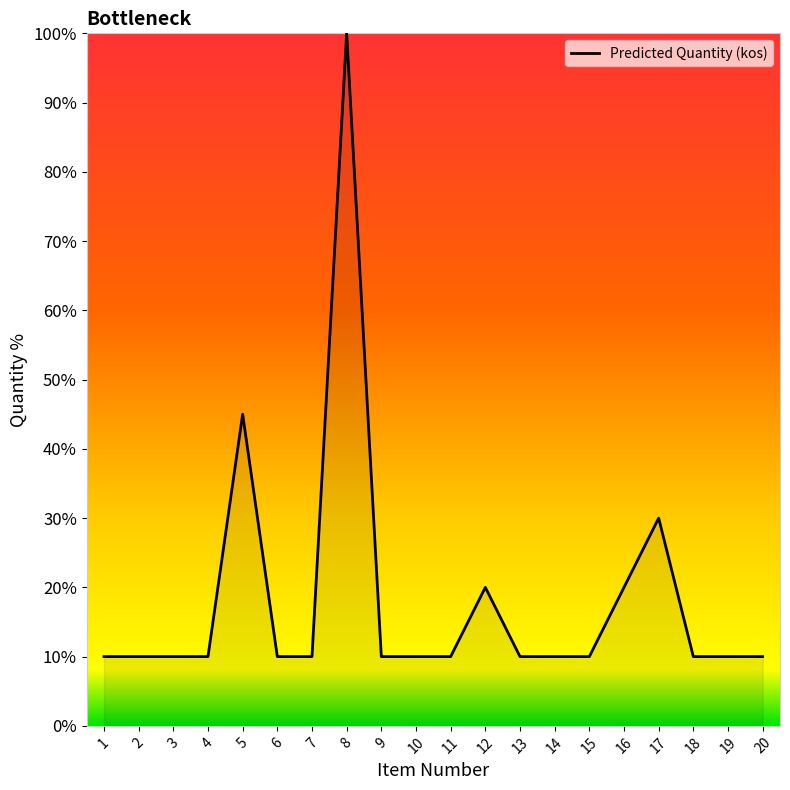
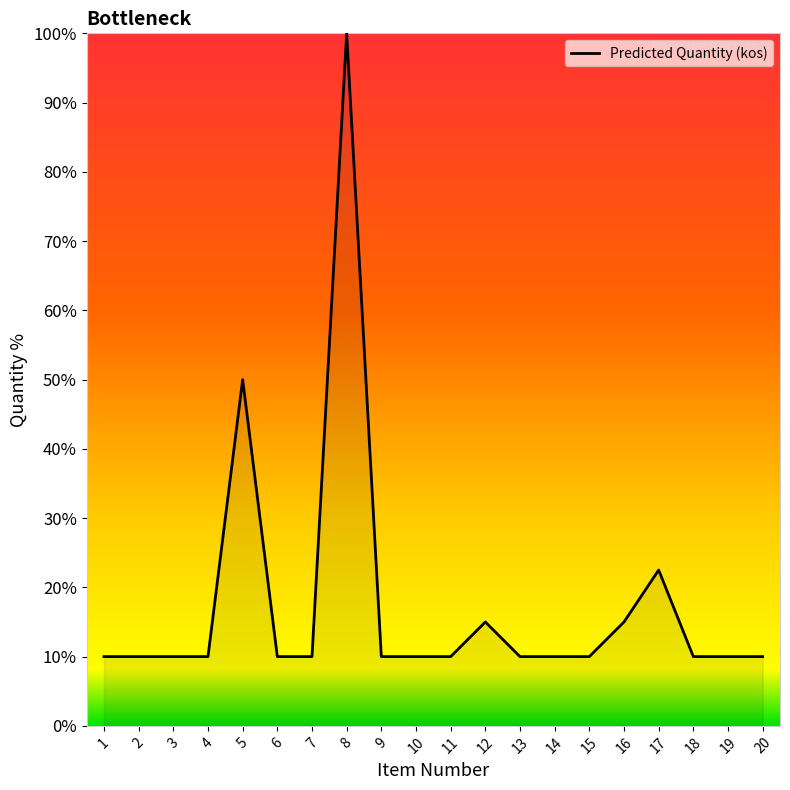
  {
    "1": "10%",
    "2": "10%",
    "3": "10%",
    "4": "10%",
-   "5": "45%",
+   "5": "50%",
    "6": "10%",
    "7": "10%",
    "8": "100%",
    "9": "10%",
    "10": "10%",
    "11": "10%",
-   "12": "20%",
+   "12": "15%",
    "13": "10%",
    "14": "10%",
    "15": "10%",
-   "16": "20%",
-   "17": "30%",
+   "16": "15%",
+   "17": "23%",
    "18": "10%",
    "19": "10%",
    "20": "10%"
  }
